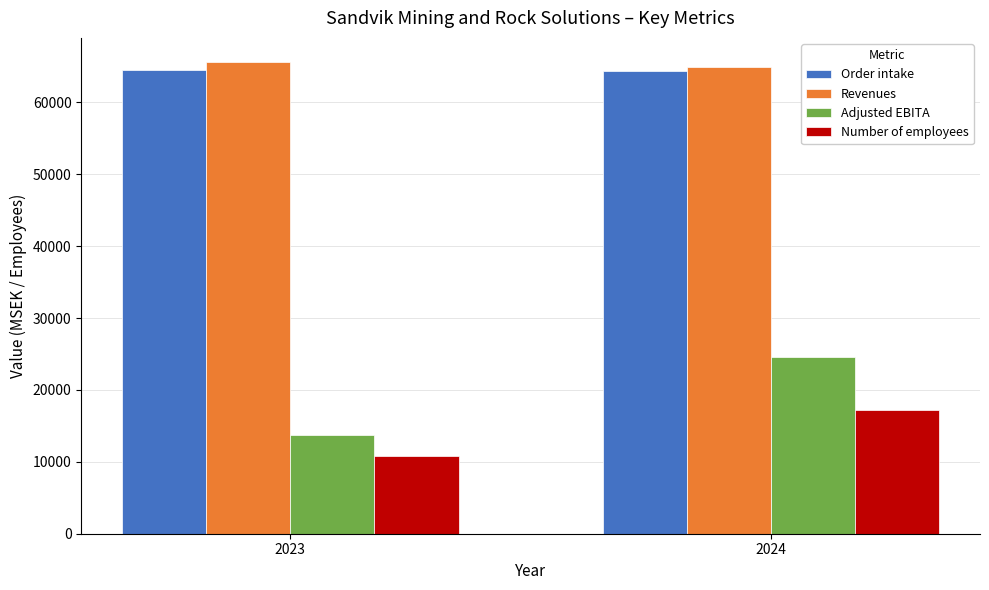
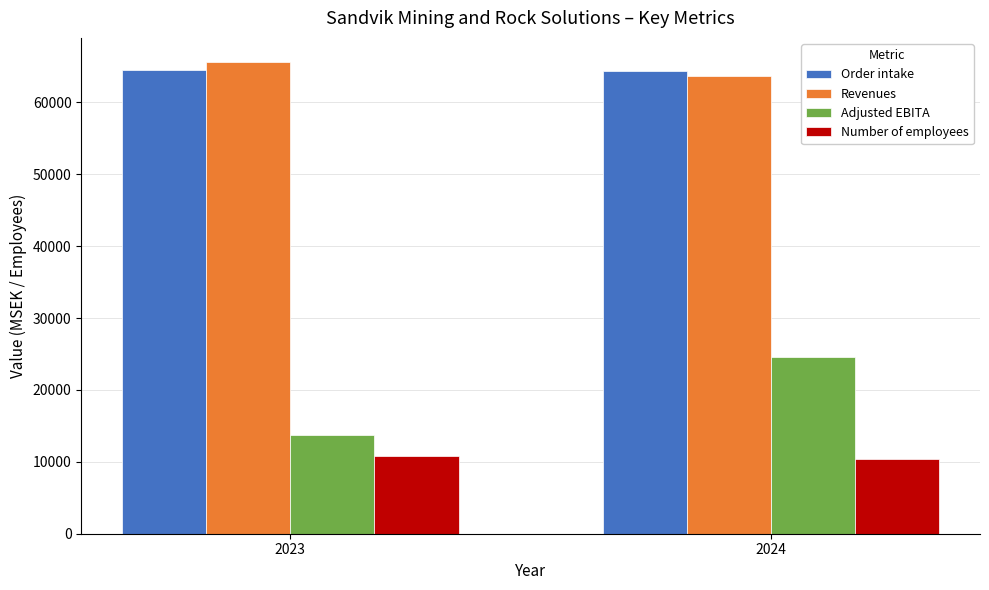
  {
    "Order intake": {
      "2023": 65000,
      "2024": 64000
    },
    "Revenues": {
      "2023": 66000,
-     "2024": 65000
+     "2024": 64000
    },
    "Adjusted EBITA": {
      "2023": 14000,
      "2024": 25000
    },
    "Number of employees": {
      "2023": 11000,
-     "2024": 17000
+     "2024": 10000
    }
  }
